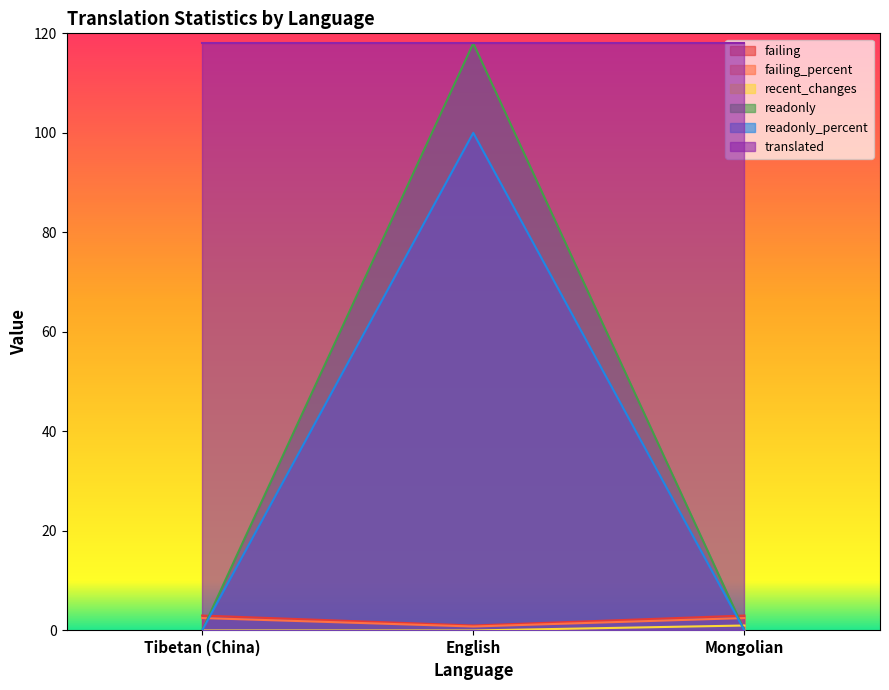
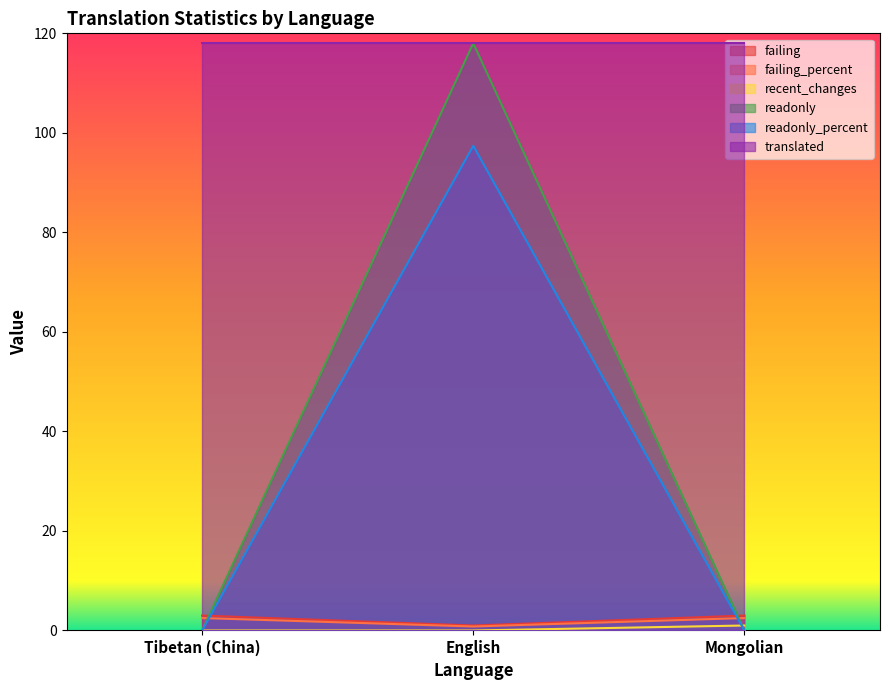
  {
    "recent_changes": {
      "English": 0,
      "Mongolian": 1
    },
    "readonly_percent": {
-     "English": 100
+     "English": 97
    },
    "translated": {
      "Tibetan (China)": 118
    }
  }
